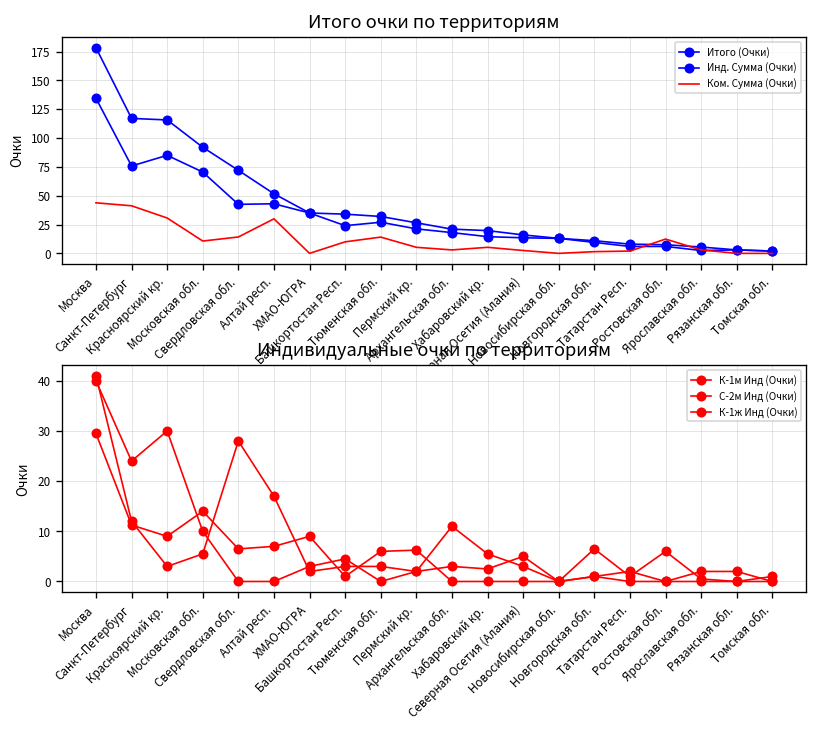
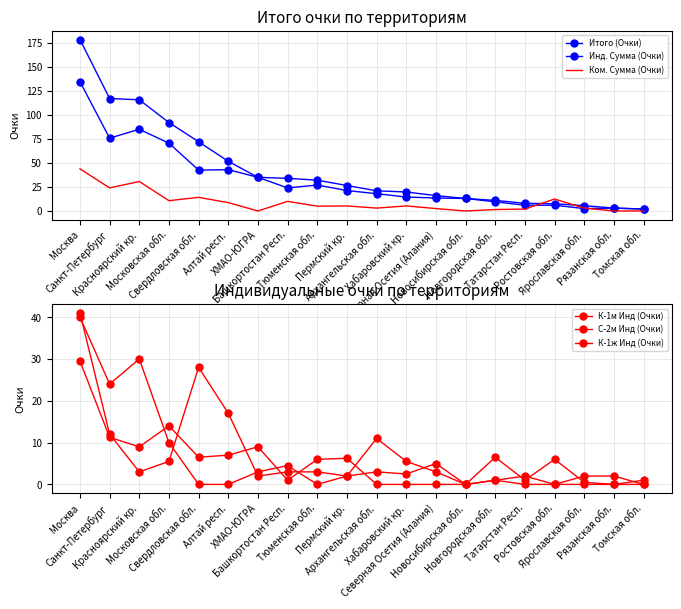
  {
    "Итого очки по территориям": {
      "Ком. Сумма (Очки)": {
        "Москва": 40,
-       "Санкт-Петербург": 40,
+       "Санкт-Петербург": 20,
        "Красноярский кр.": 30,
        "Московская обл.": 10,
        "Свердловская обл.": 10,
-       "Алтай респ.": 30,
+       "Алтай респ.": 10,
        "ХМАО-ЮГРА": 0,
        "Башкортостан Респ.": 10,
-       "Тюменская обл.": 14,
+       "Тюменская обл.": 5,
        "Пермский кр.": 10,
        "Архангельская обл.": 0,
        "Хабаровский кр.": 10,
        "Северная Осетия (Алания)": 0,
        "Новосибирская обл.": 0,
        "Новгородская обл.": 0,
        "Татарстан Респ.": 0,
        "Ростовская обл.": 10,
        "Рязанская обл.": 0
      }
    }
  }
